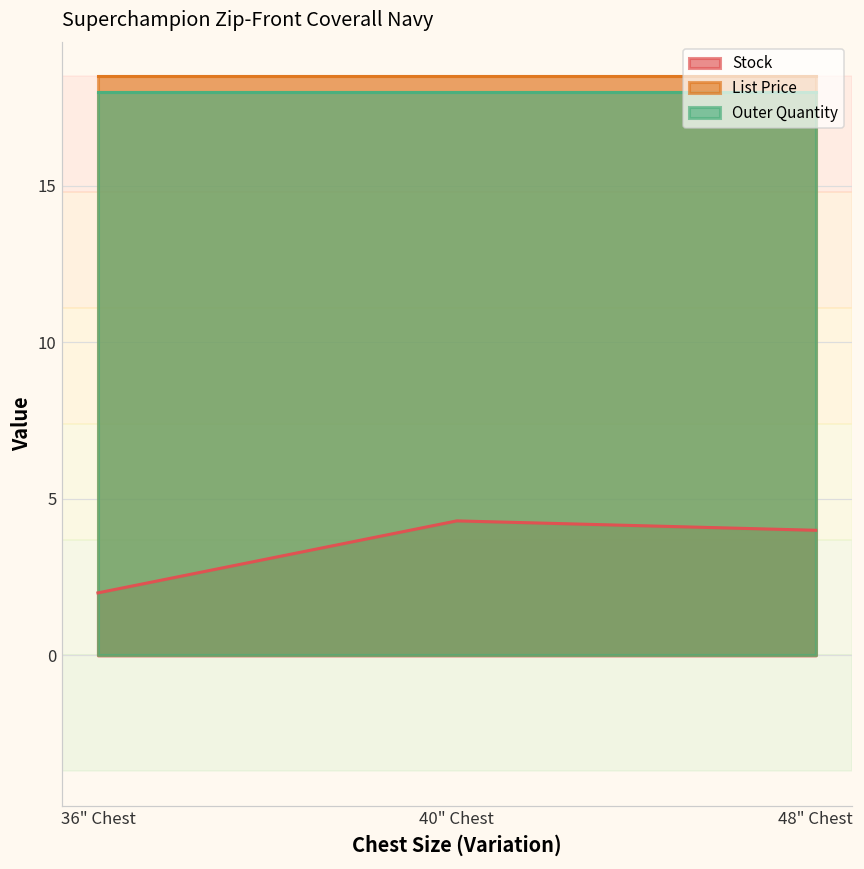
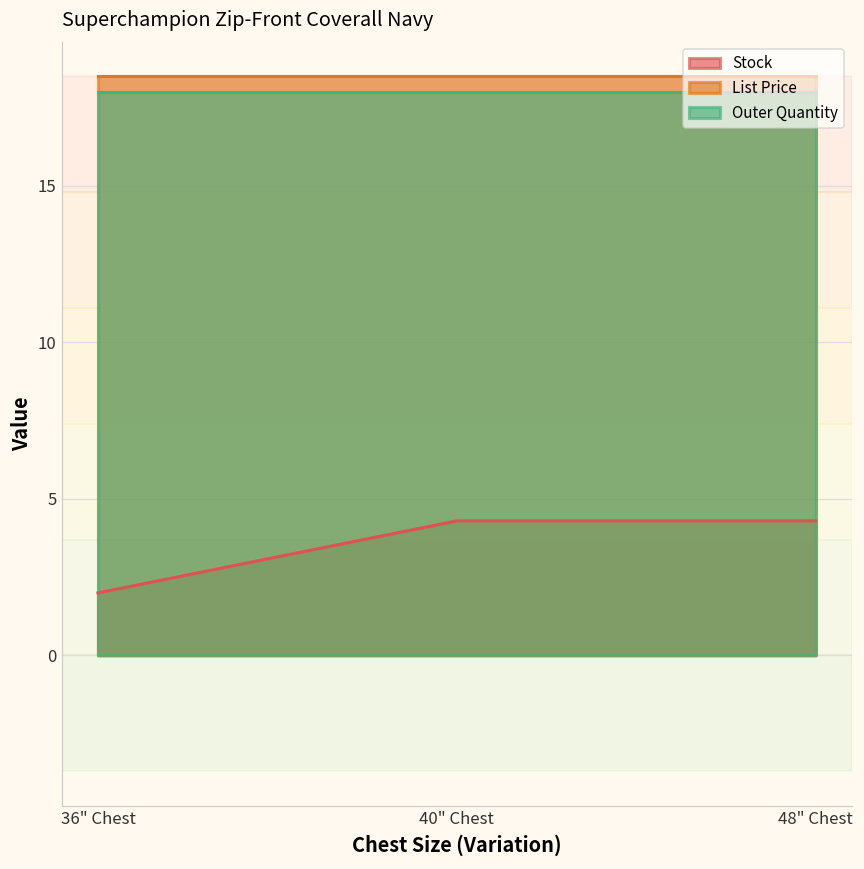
  {
    "Stock": {
      "36\" Chest": 2.0,
      "40\" Chest": 4.3,
-     "48\" Chest": 4.0
+     "48\" Chest": 4.3
    },
    "List Price": {
      "36\" Chest": 18.5,
      "40\" Chest": 18.5
    },
    "Outer Quantity": {
      "36\" Chest": 18.0,
      "40\" Chest": 18.0
    }
  }
